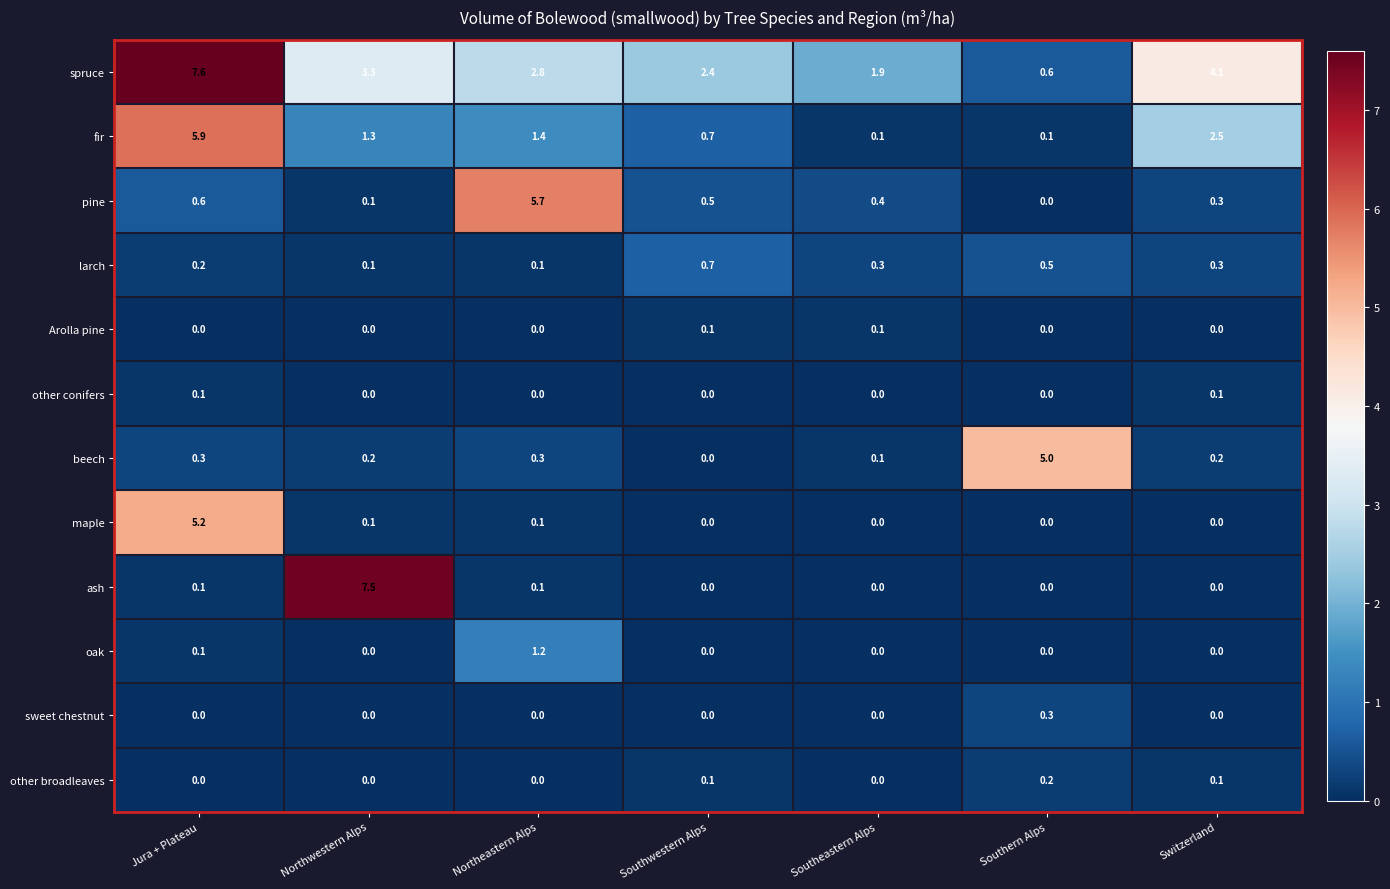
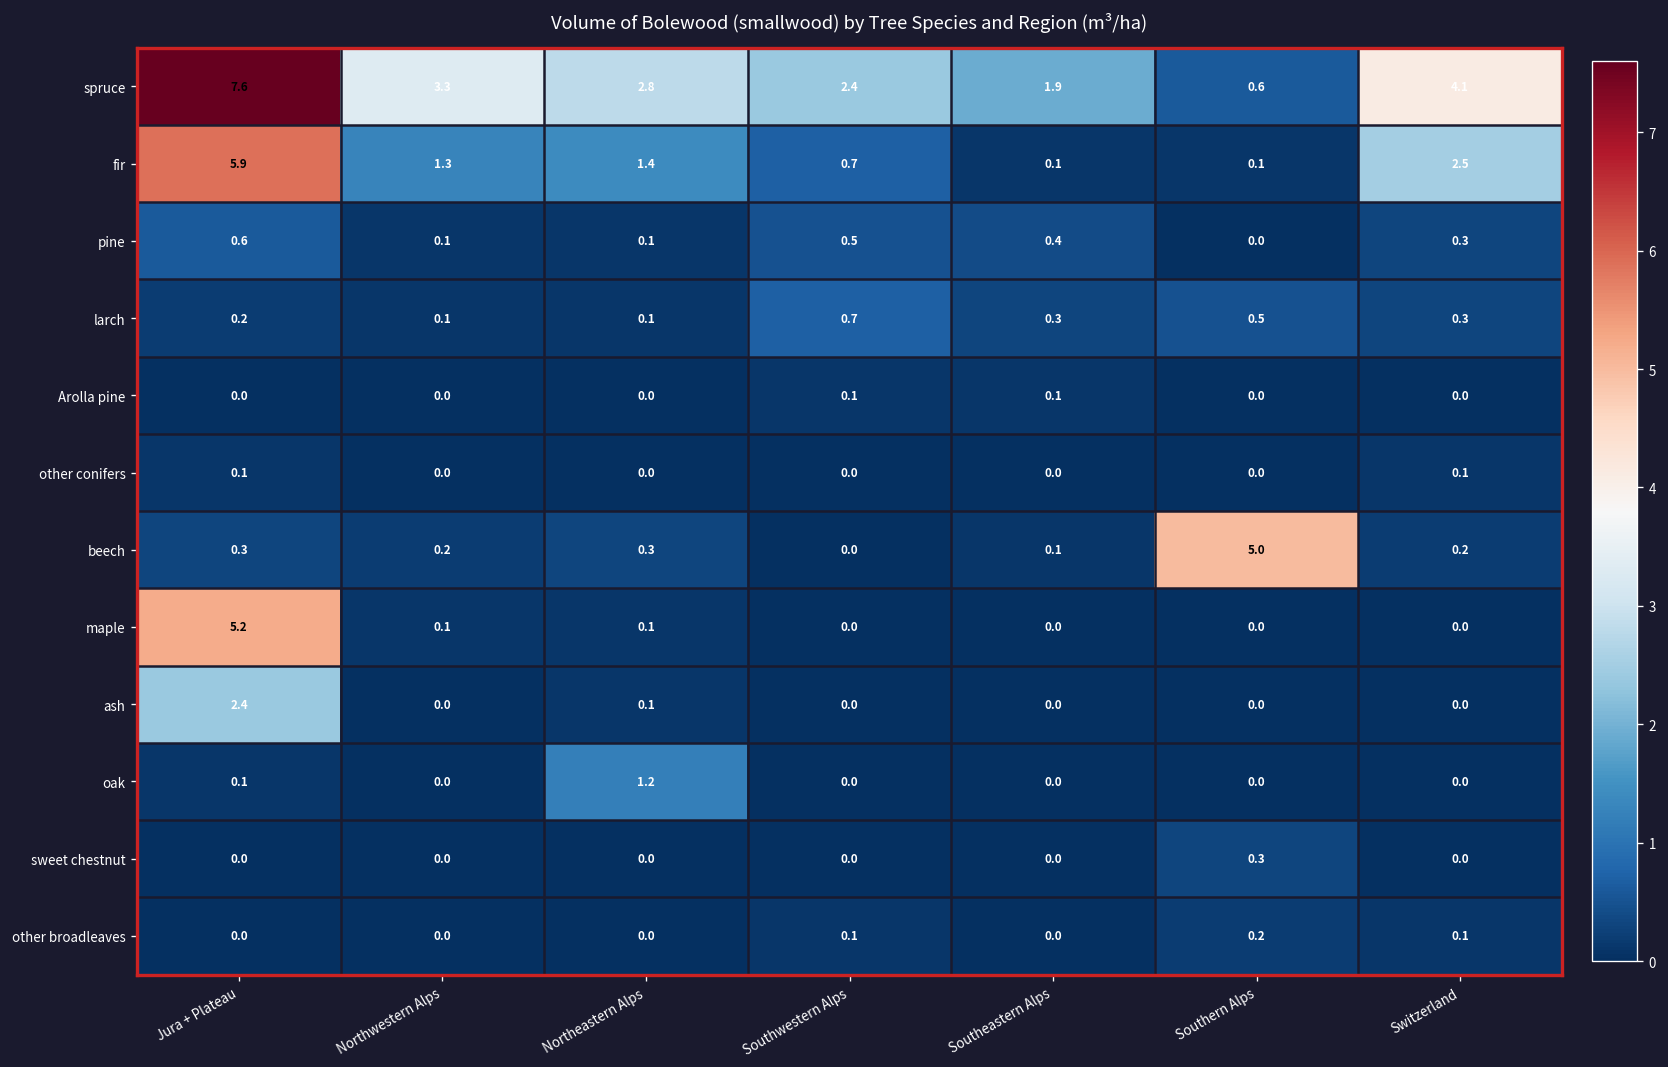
  {
    "spruce": {
      "Jura + Plateau": 7.6,
      "Northeastern Alps": 2.8,
      "Southwestern Alps": 2.4,
      "Southeastern Alps": 1.9,
      "Southern Alps": 0.6
    },
    "fir": {
      "Jura + Plateau": 5.9,
      "Northwestern Alps": 1.3,
      "Northeastern Alps": 1.4,
      "Southwestern Alps": 0.7,
      "Southeastern Alps": 0.1,
      "Southern Alps": 0.1,
      "Switzerland": 2.5
    },
    "pine": {
      "Jura + Plateau": 0.6,
      "Northwestern Alps": 0.1,
-     "Northeastern Alps": 5.7,
+     "Northeastern Alps": 0.1,
      "Southwestern Alps": 0.5,
      "Southeastern Alps": 0.4,
      "Southern Alps": 0.0,
      "Switzerland": 0.3
    },
    "larch": {
      "Jura + Plateau": 0.2,
      "Northwestern Alps": 0.1,
      "Northeastern Alps": 0.1,
      "Southwestern Alps": 0.7,
      "Southeastern Alps": 0.3,
      "Southern Alps": 0.5,
      "Switzerland": 0.3
    },
    "Arolla pine": {
      "Jura + Plateau": 0.0,
      "Northwestern Alps": 0.0,
      "Northeastern Alps": 0.0,
      "Southwestern Alps": 0.1,
      "Southeastern Alps": 0.1,
      "Southern Alps": 0.0,
      "Switzerland": 0.0
    },
    "other conifers": {
      "Jura + Plateau": 0.1,
      "Northwestern Alps": 0.0,
      "Northeastern Alps": 0.0,
      "Southwestern Alps": 0.0,
      "Southeastern Alps": 0.0,
      "Southern Alps": 0.0,
      "Switzerland": 0.1
    },
    "beech": {
      "Jura + Plateau": 0.3,
      "Northwestern Alps": 0.2,
      "Northeastern Alps": 0.3,
      "Southwestern Alps": 0.0,
      "Southeastern Alps": 0.1,
      "Southern Alps": 5.0,
      "Switzerland": 0.2
    },
    "maple": {
      "Jura + Plateau": 5.2,
      "Northwestern Alps": 0.1,
      "Northeastern Alps": 0.1,
      "Southwestern Alps": 0.0,
      "Southeastern Alps": 0.0,
      "Southern Alps": 0.0,
      "Switzerland": 0.0
    },
    "ash": {
-     "Jura + Plateau": 0.1,
-     "Northwestern Alps": 7.5,
+     "Jura + Plateau": 2.4,
+     "Northwestern Alps": 0.0,
      "Northeastern Alps": 0.1,
      "Southwestern Alps": 0.0,
      "Southeastern Alps": 0.0,
      "Southern Alps": 0.0,
      "Switzerland": 0.0
    },
    "oak": {
      "Jura + Plateau": 0.1,
      "Northwestern Alps": 0.0,
      "Northeastern Alps": 1.2,
      "Southwestern Alps": 0.0,
      "Southeastern Alps": 0.0,
      "Southern Alps": 0.0,
      "Switzerland": 0.0
    },
    "sweet chestnut": {
      "Jura + Plateau": 0.0,
      "Northwestern Alps": 0.0,
      "Northeastern Alps": 0.0,
      "Southwestern Alps": 0.0,
      "Southeastern Alps": 0.0,
      "Southern Alps": 0.3,
      "Switzerland": 0.0
    },
    "other broadleaves": {
      "Jura + Plateau": 0.0,
      "Northwestern Alps": 0.0,
      "Northeastern Alps": 0.0,
      "Southwestern Alps": 0.1,
      "Southeastern Alps": 0.0,
      "Southern Alps": 0.2,
      "Switzerland": 0.1
    }
  }
